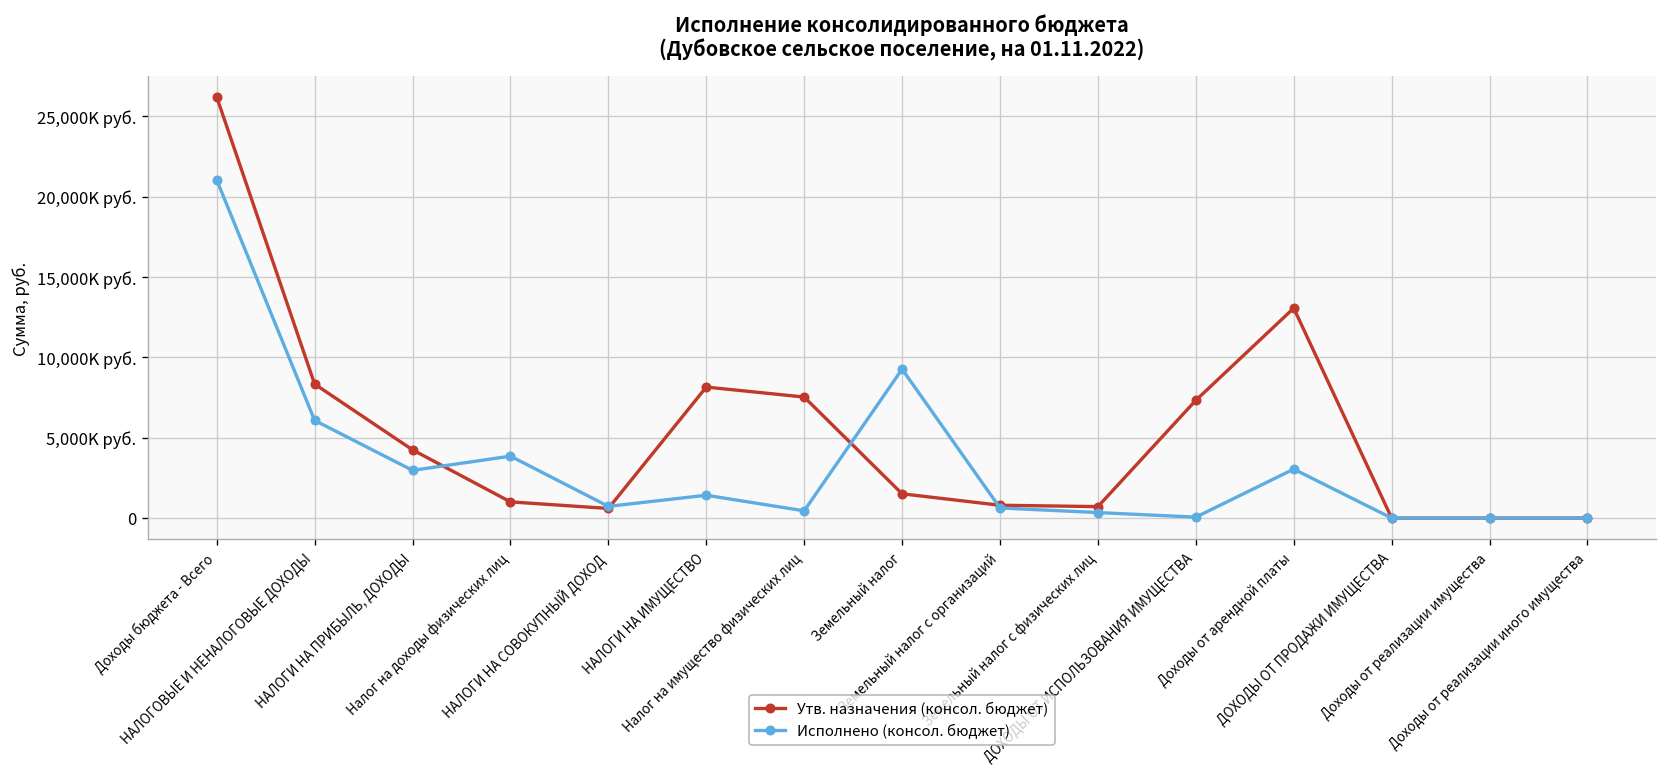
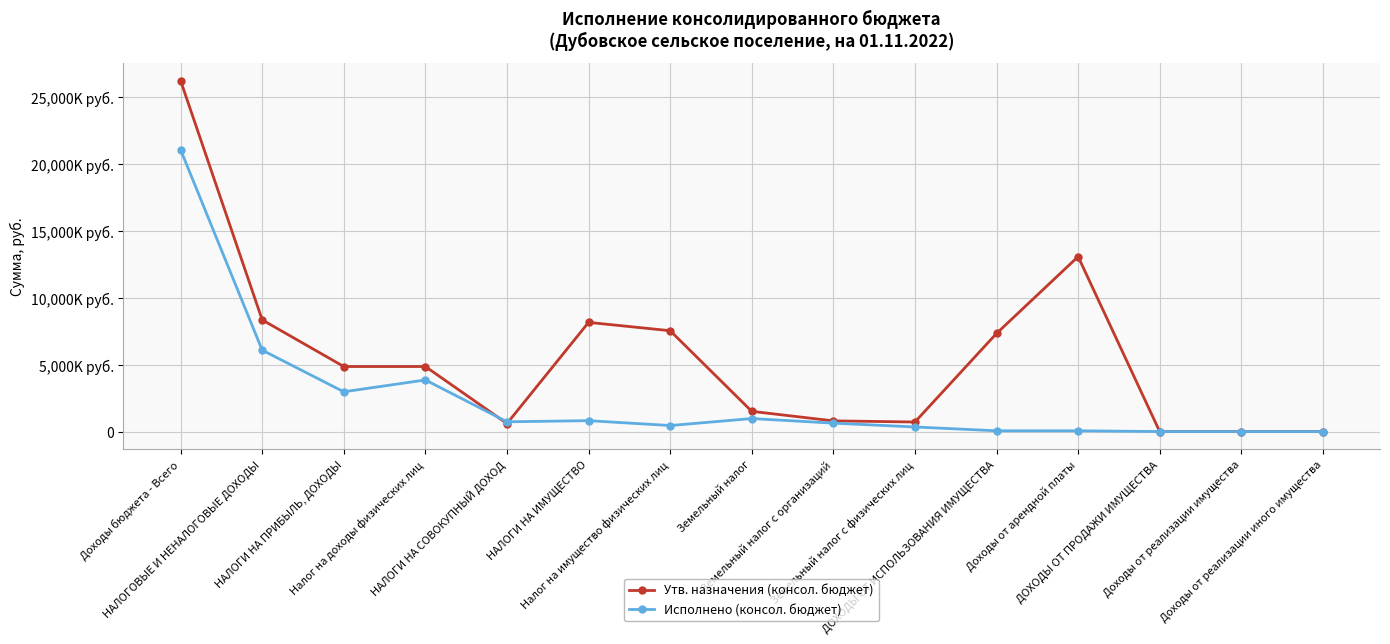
  {
    "Утв. назначения (консол. бюджет)": {
      "Доходы бюджета - Всего": "26,200K руб.",
      "НАЛОГОВЫЕ И НЕНАЛОГОВЫЕ ДОХОДЫ": "8,300K руб.",
-     "НАЛОГИ НА ПРИБЫЛЬ, ДОХОДЫ": "4,200K руб.",
-     "Налог на доходы физических лиц": "1,000K руб.",
+     "НАЛОГИ НА ПРИБЫЛЬ, ДОХОДЫ": "4,900K руб.",
+     "Налог на доходы физических лиц": "4,900K руб.",
      "НАЛОГИ НА ИМУЩЕСТВО": "8,200K руб.",
      "Налог на имущество физических лиц": "7,500K руб.",
      "Земельный налог": "1,500K руб.",
      "Земельный налог с физических лиц": "700K руб.",
      "ДОХОДЫ ОТ ИСПОЛЬЗОВАНИЯ ИМУЩЕСТВА": "7,300K руб.",
      "Доходы от арендной платы": "13,100K руб."
    },
    "Исполнено (консол. бюджет)": {
      "Доходы бюджета - Всего": "21,000K руб.",
      "НАЛОГОВЫЕ И НЕНАЛОГОВЫЕ ДОХОДЫ": "6,100K руб.",
      "НАЛОГИ НА ПРИБЫЛЬ, ДОХОДЫ": "3,000K руб.",
      "Налог на доходы физических лиц": "3,900K руб.",
-     "НАЛОГИ НА ИМУЩЕСТВО": "1,400K руб.",
+     "НАЛОГИ НА ИМУЩЕСТВО": "800K руб.",
      "Налог на имущество физических лиц": "400K руб.",
-     "Земельный налог": "9,300K руб.",
+     "Земельный налог": "1,000K руб.",
      "Земельный налог с физических лиц": "300K руб.",
      "ДОХОДЫ ОТ ИСПОЛЬЗОВАНИЯ ИМУЩЕСТВА": "100K руб.",
-     "Доходы от арендной платы": "3,000K руб."
+     "Доходы от арендной платы": "100K руб."
    }
  }
